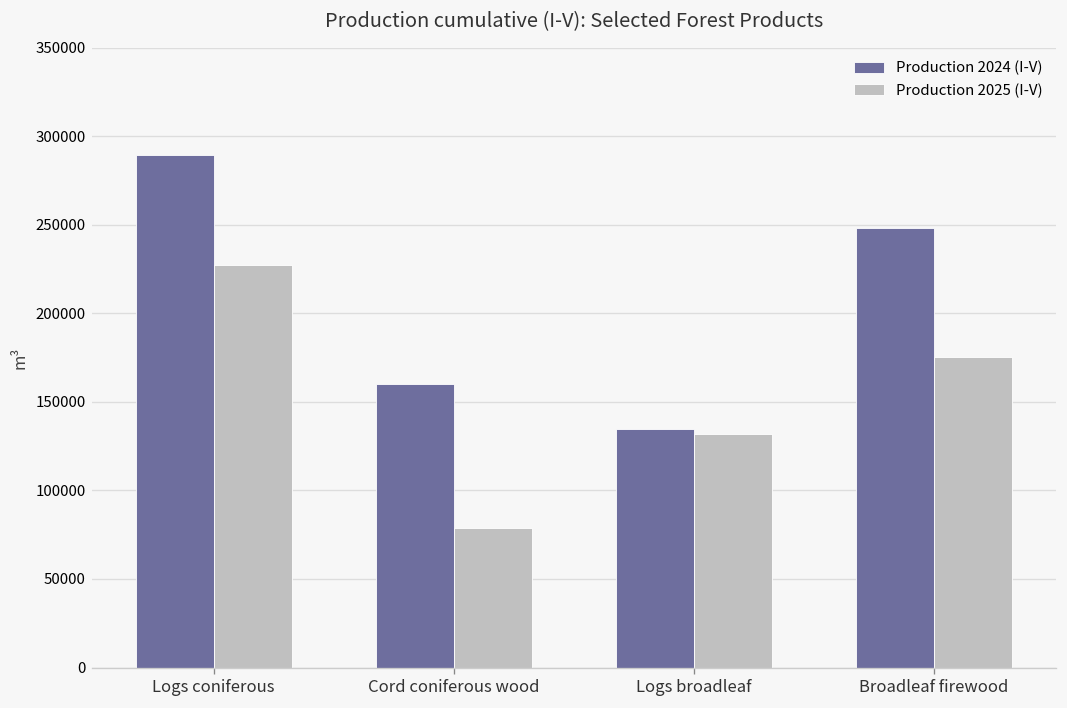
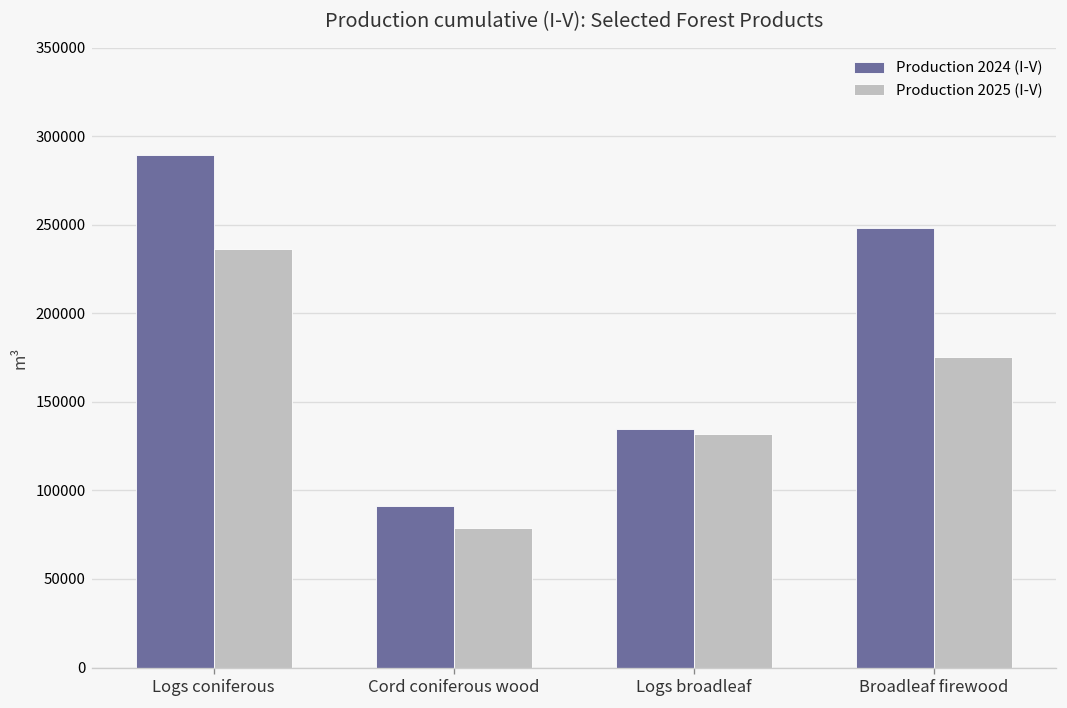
  {
    "Production 2024 (I-V)": {
      "Logs coniferous": 289000,
-     "Cord coniferous wood": 160000,
+     "Cord coniferous wood": 91000,
      "Logs broadleaf": 134000,
      "Broadleaf firewood": 248000
    },
    "Production 2025 (I-V)": {
-     "Logs coniferous": 227000,
+     "Logs coniferous": 236000,
      "Cord coniferous wood": 79000,
      "Logs broadleaf": 132000,
      "Broadleaf firewood": 175000
    }
  }
